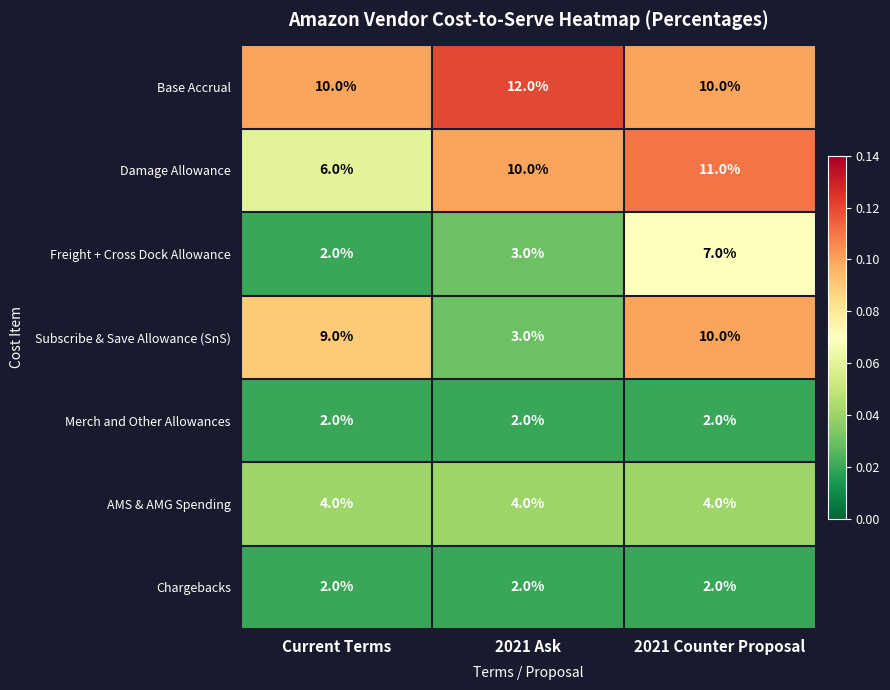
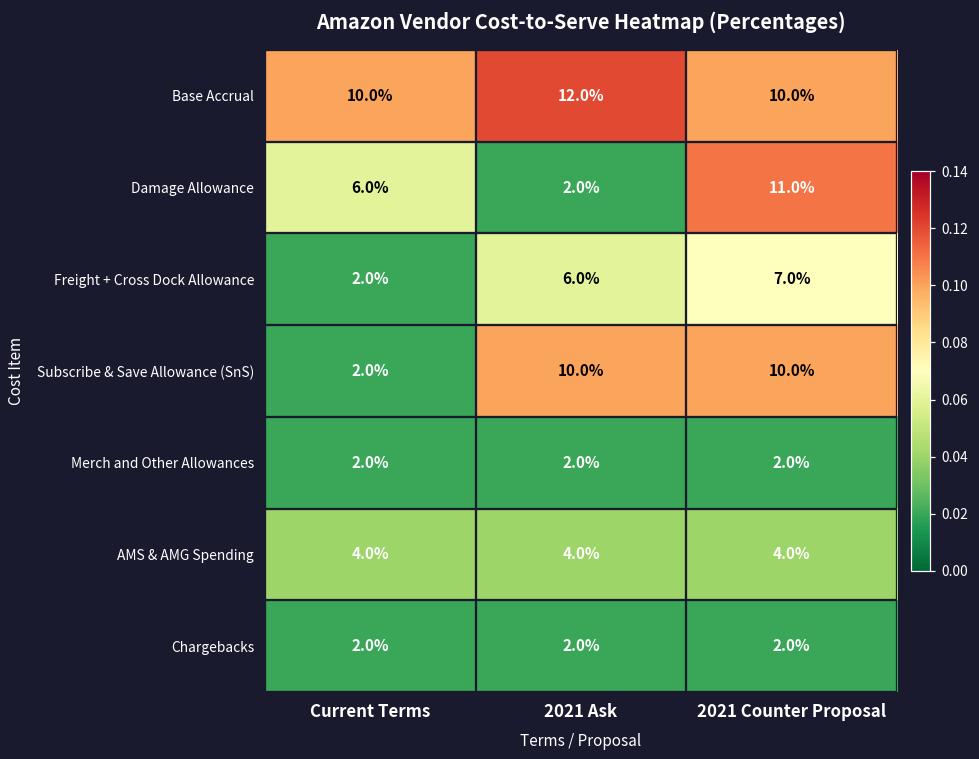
  {
    "Base Accrual": {
      "Current Terms": "10.0%",
      "2021 Ask": "12.0%",
      "2021 Counter Proposal": "10.0%"
    },
    "Damage Allowance": {
      "Current Terms": "6.0%",
-     "2021 Ask": "10.0%",
+     "2021 Ask": "2.0%",
      "2021 Counter Proposal": "11.0%"
    },
    "Freight + Cross Dock Allowance": {
      "Current Terms": "2.0%",
-     "2021 Ask": "3.0%",
+     "2021 Ask": "6.0%",
      "2021 Counter Proposal": "7.0%"
    },
    "Subscribe & Save Allowance (SnS)": {
-     "Current Terms": "9.0%",
-     "2021 Ask": "3.0%",
+     "Current Terms": "2.0%",
+     "2021 Ask": "10.0%",
      "2021 Counter Proposal": "10.0%"
    },
    "Merch and Other Allowances": {
      "Current Terms": "2.0%",
      "2021 Ask": "2.0%",
      "2021 Counter Proposal": "2.0%"
    },
    "AMS & AMG Spending": {
      "Current Terms": "4.0%",
      "2021 Ask": "4.0%",
      "2021 Counter Proposal": "4.0%"
    },
    "Chargebacks": {
      "Current Terms": "2.0%",
      "2021 Ask": "2.0%",
      "2021 Counter Proposal": "2.0%"
    }
  }
